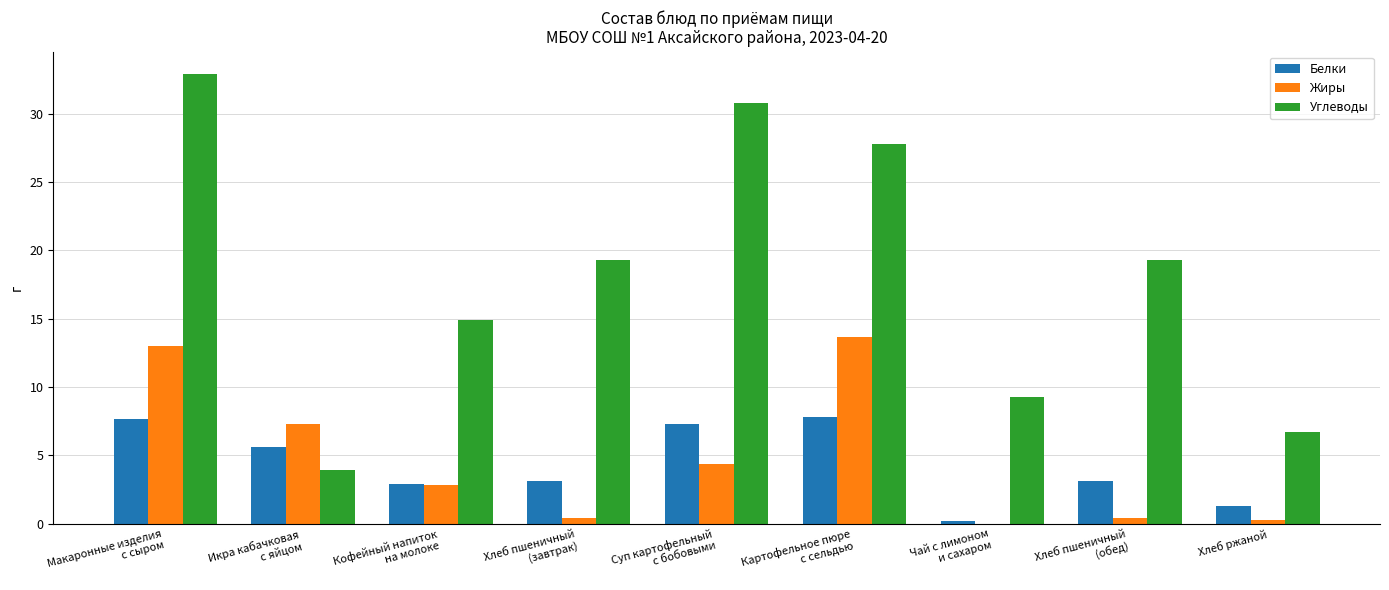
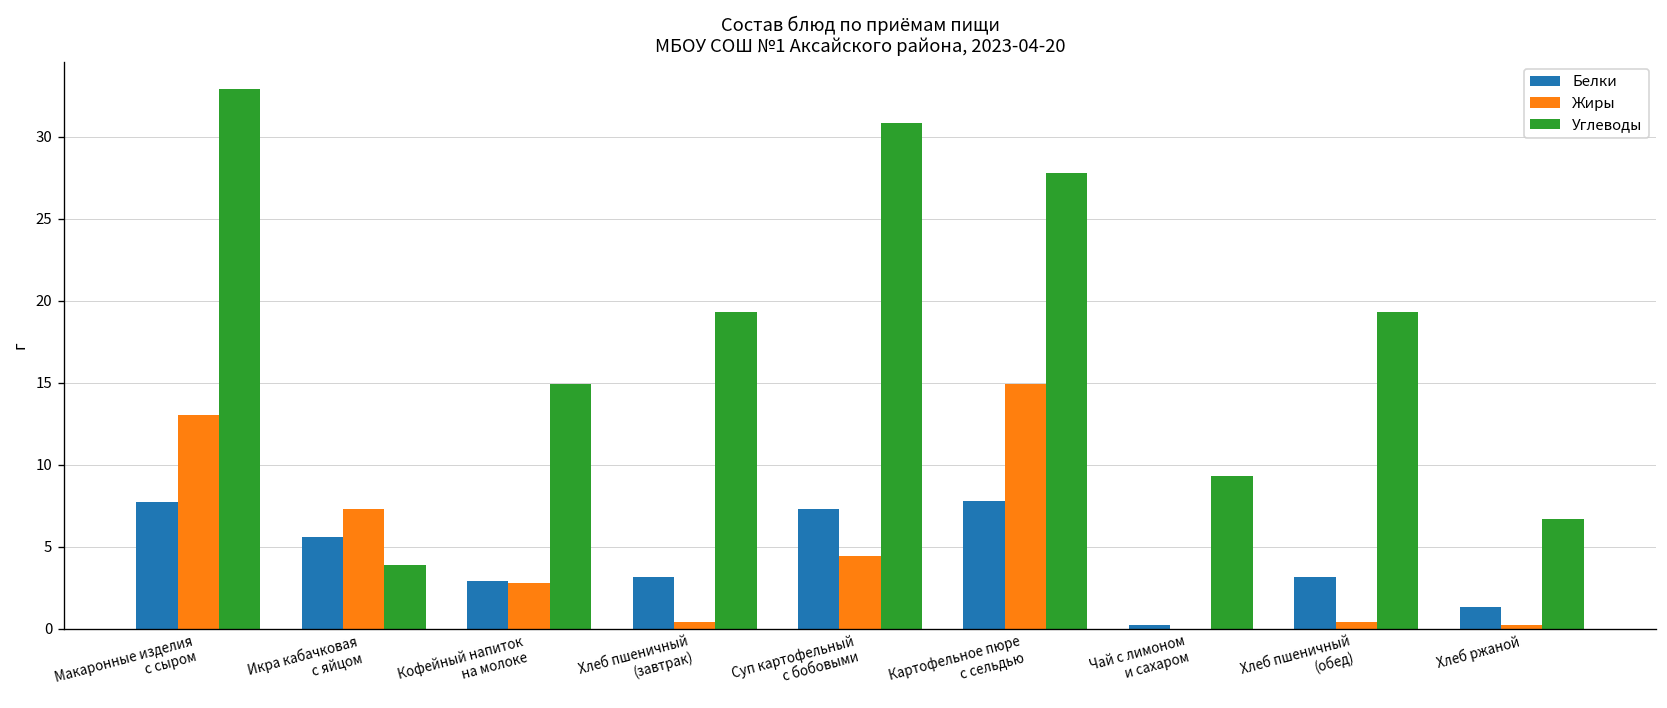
  {
    "Белки": {
      "Макаронные изделия с сыром": 7.7,
      "Икра кабачковая с яйцом": 5.6,
      "Кофейный напиток на молоке": 2.9,
      "Хлеб пшеничный (завтрак)": 3.2,
      "Суп картофельный с бобовыми": 7.3,
      "Картофельное пюре с сельдью": 7.8,
      "Чай с лимоном и сахаром": 0.2,
      "Хлеб пшеничный (обед)": 3.2,
      "Хлеб ржаной": 1.3
    },
    "Жиры": {
      "Макаронные изделия с сыром": 13.0,
      "Икра кабачковая с яйцом": 7.3,
      "Кофейный напиток на молоке": 2.8,
      "Хлеб пшеничный (завтрак)": 0.4,
      "Суп картофельный с бобовыми": 4.4,
-     "Картофельное пюре с сельдью": 13.7,
+     "Картофельное пюре с сельдью": 14.9,
      "Чай с лимоном и сахаром": 0.0,
      "Хлеб пшеничный (обед)": 0.4,
      "Хлеб ржаной": 0.2
    },
    "Углеводы": {
      "Макаронные изделия с сыром": 32.9,
      "Икра кабачковая с яйцом": 3.9,
      "Кофейный напиток на молоке": 14.9,
      "Хлеб пшеничный (завтрак)": 19.3,
      "Суп картофельный с бобовыми": 30.8,
      "Картофельное пюре с сельдью": 27.8,
      "Чай с лимоном и сахаром": 9.3,
      "Хлеб пшеничный (обед)": 19.3,
      "Хлеб ржаной": 6.7
    }
  }
